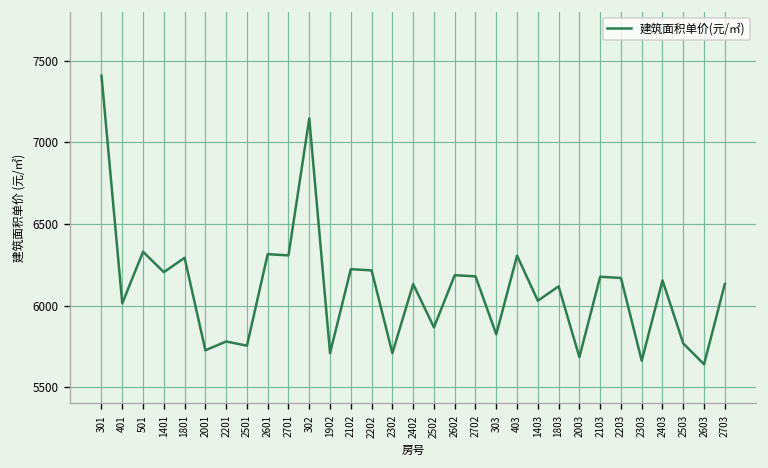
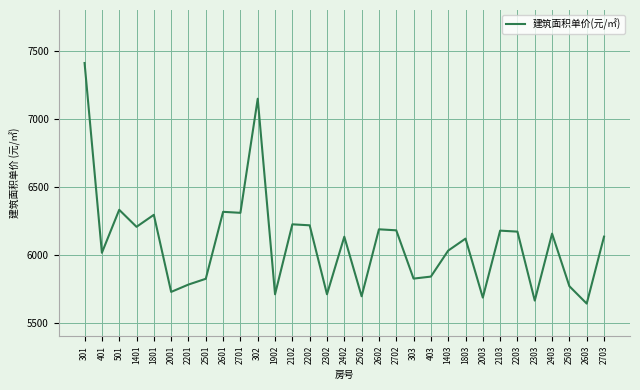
  {
    "301": 7410,
    "401": 6010,
    "501": 6330,
    "1401": 6200,
    "1801": 6290,
    "2001": 5730,
    "2201": 5780,
-   "2501": 5750,
+   "2501": 5820,
    "2601": 6320,
    "2701": 6310,
    "302": 7150,
    "1902": 5710,
    "2102": 6220,
    "2202": 6220,
    "2302": 5710,
    "2402": 6130,
-   "2502": 5870,
+   "2502": 5690,
    "2602": 6190,
    "2702": 6180,
    "303": 5820,
-   "403": 6310,
+   "403": 5840,
    "1403": 6030,
    "1803": 6120,
    "2003": 5680,
    "2103": 6180,
    "2203": 6170,
    "2303": 5660,
    "2403": 6150,
    "2503": 5770,
    "2603": 5640,
    "2703": 6130
  }
